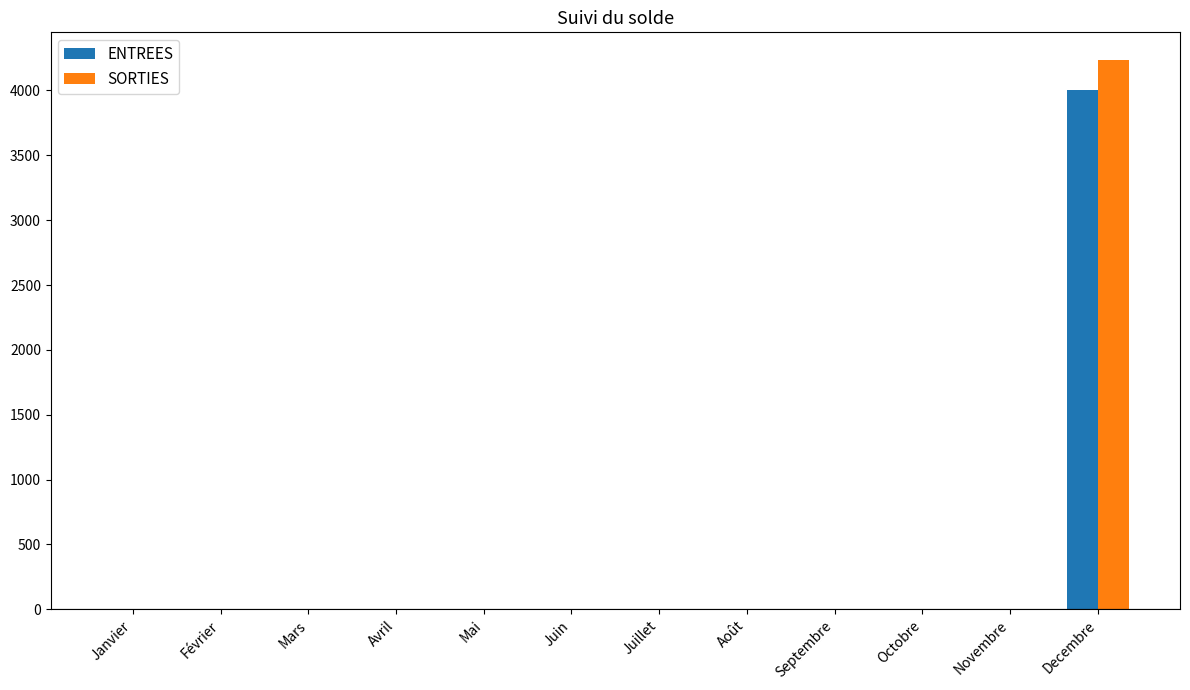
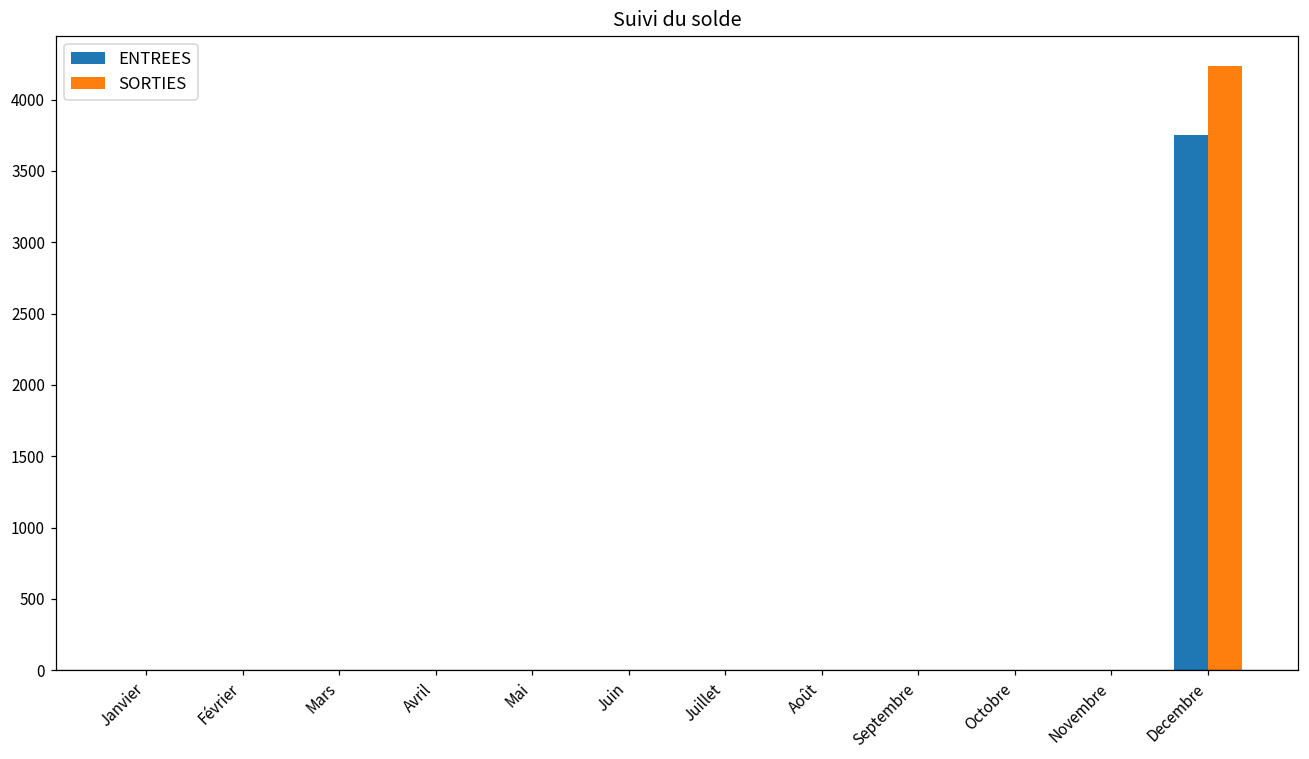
  {
    "ENTREES": {
      "Janvier": 0,
      "Février": 0,
      "Mars": 0,
      "Avril": 0,
      "Mai": 0,
      "Juin": 0,
      "Juillet": 0,
      "Août": 0,
      "Septembre": 0,
      "Octobre": 0,
      "Novembre": 0,
-     "Decembre": 4000
+     "Decembre": 3750
    },
    "SORTIES": {
      "Janvier": 0,
      "Février": 0,
      "Mars": 0,
      "Avril": 0,
      "Mai": 0,
      "Juin": 0,
      "Juillet": 0,
      "Août": 0,
      "Septembre": 0,
      "Octobre": 0,
      "Novembre": 0,
      "Decembre": 4240
    }
  }
